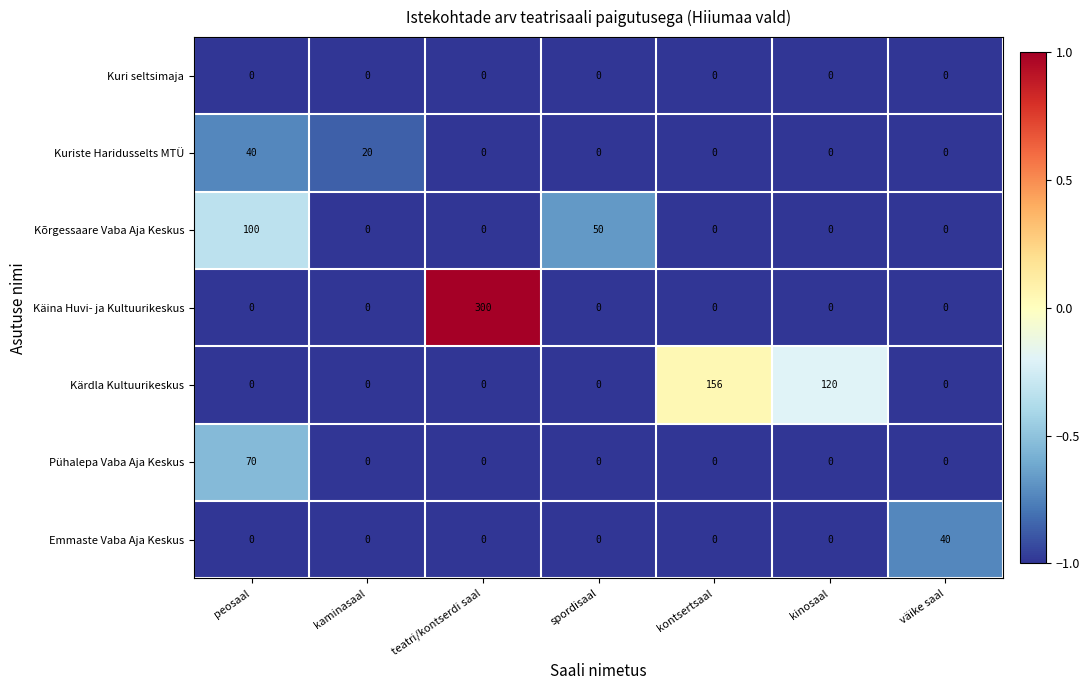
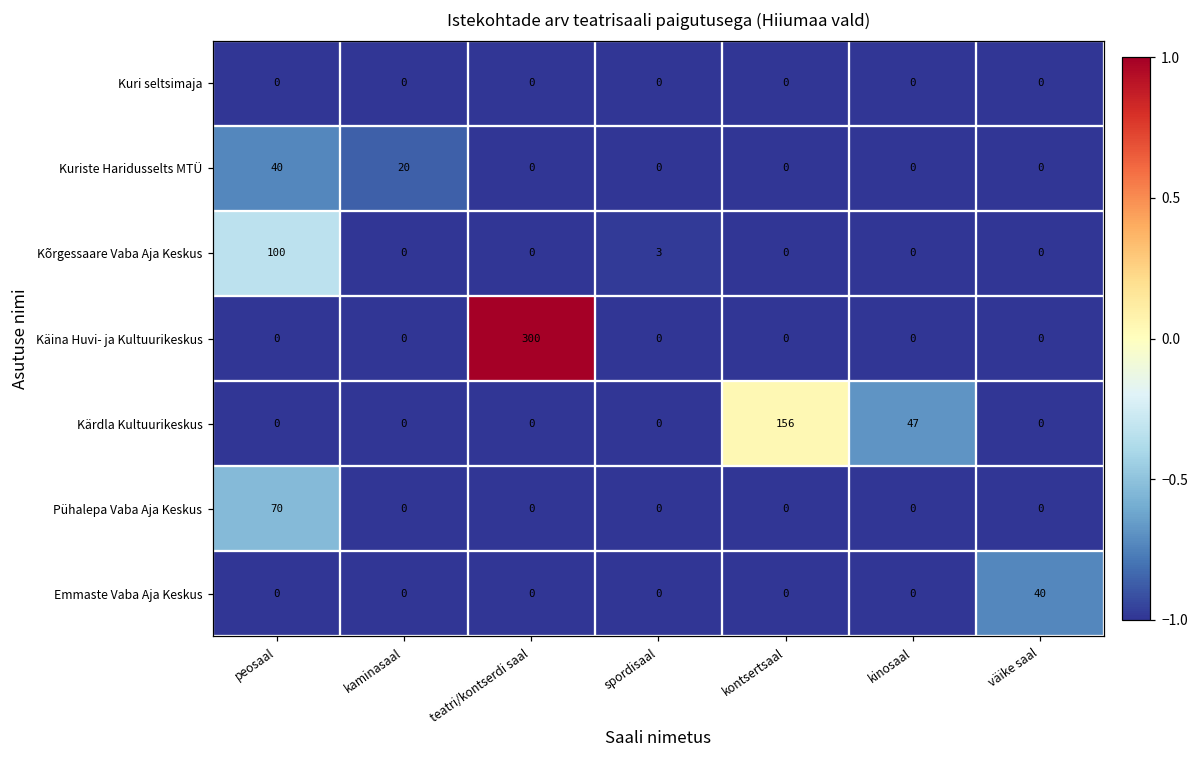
  {
    "Kuri seltsimaja": {
      "peosaal": 0,
      "kaminasaal": 0,
      "teatri/kontserdi saal": 0,
      "spordisaal": 0,
      "kontsertsaal": 0,
      "kinosaal": 0,
      "väike saal": 0
    },
    "Kuriste Haridusselts MTÜ": {
      "peosaal": 40,
      "kaminasaal": 20,
      "teatri/kontserdi saal": 0,
      "spordisaal": 0,
      "kontsertsaal": 0,
      "kinosaal": 0,
      "väike saal": 0
    },
    "Kõrgessaare Vaba Aja Keskus": {
      "peosaal": 100,
      "kaminasaal": 0,
      "teatri/kontserdi saal": 0,
-     "spordisaal": 50,
+     "spordisaal": 3,
      "kontsertsaal": 0,
      "kinosaal": 0,
      "väike saal": 0
    },
    "Käina Huvi- ja Kultuurikeskus": {
      "peosaal": 0,
      "kaminasaal": 0,
      "teatri/kontserdi saal": 300,
      "spordisaal": 0,
      "kontsertsaal": 0,
      "kinosaal": 0,
      "väike saal": 0
    },
    "Kärdla Kultuurikeskus": {
      "peosaal": 0,
      "kaminasaal": 0,
      "teatri/kontserdi saal": 0,
      "spordisaal": 0,
      "kontsertsaal": 156,
-     "kinosaal": 120,
+     "kinosaal": 47,
      "väike saal": 0
    },
    "Pühalepa Vaba Aja Keskus": {
      "peosaal": 70,
      "kaminasaal": 0,
      "teatri/kontserdi saal": 0,
      "spordisaal": 0,
      "kontsertsaal": 0,
      "kinosaal": 0,
      "väike saal": 0
    },
    "Emmaste Vaba Aja Keskus": {
      "peosaal": 0,
      "kaminasaal": 0,
      "teatri/kontserdi saal": 0,
      "spordisaal": 0,
      "kontsertsaal": 0,
      "kinosaal": 0,
      "väike saal": 40
    }
  }
